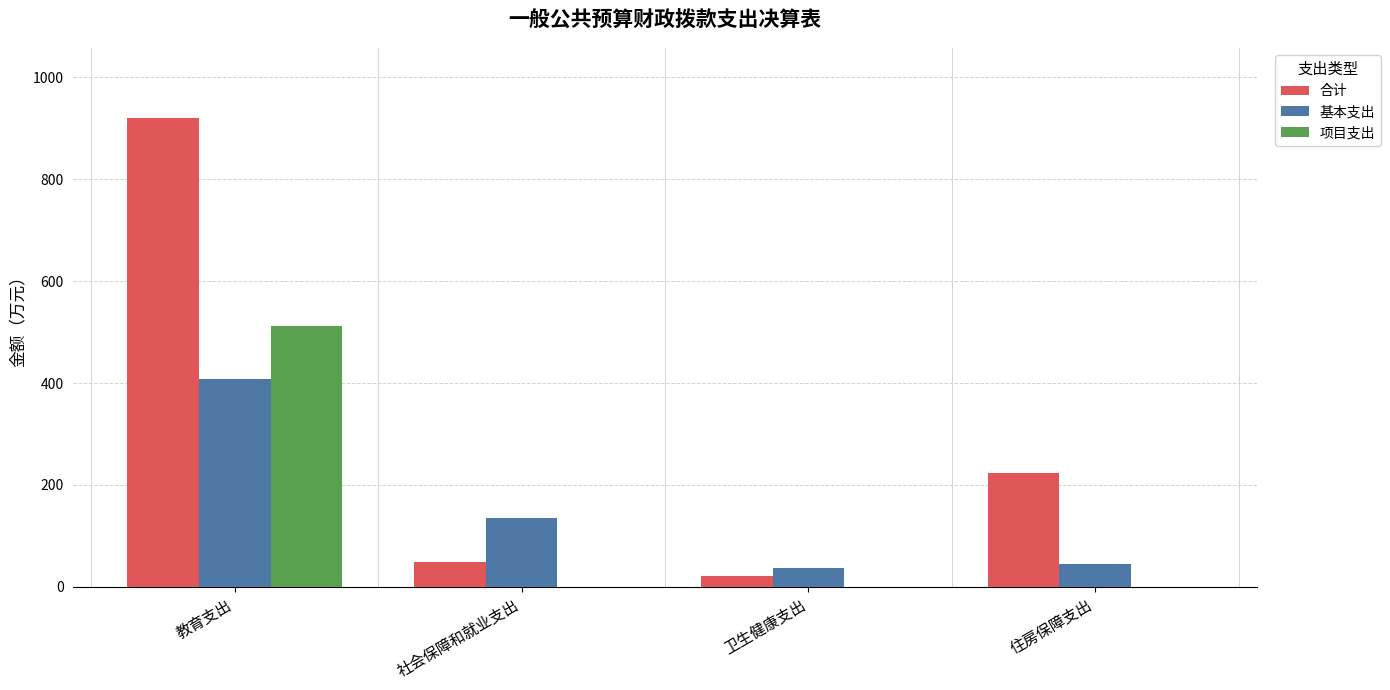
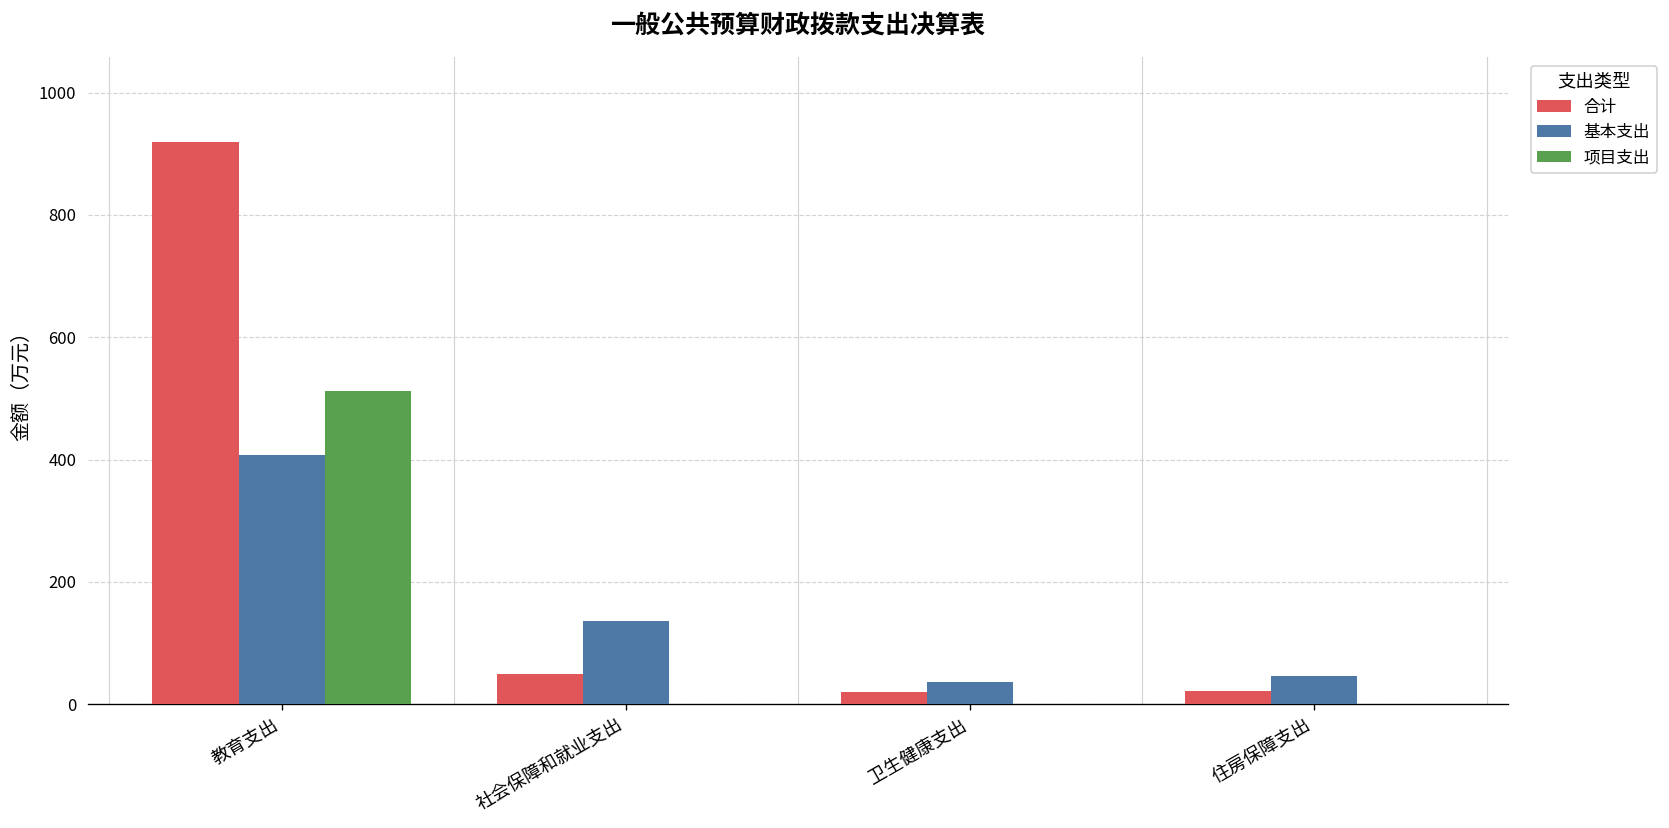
  {
    "合计": {
      "教育支出": 920,
      "社会保障和就业支出": 50,
      "卫生健康支出": 20,
-     "住房保障支出": 220
+     "住房保障支出": 20
    },
    "基本支出": {
      "教育支出": 410,
      "社会保障和就业支出": 140,
      "卫生健康支出": 40,
      "住房保障支出": 50
    },
    "项目支出": {
      "教育支出": 510,
      "社会保障和就业支出": 0,
      "卫生健康支出": 0,
      "住房保障支出": 0
    }
  }
